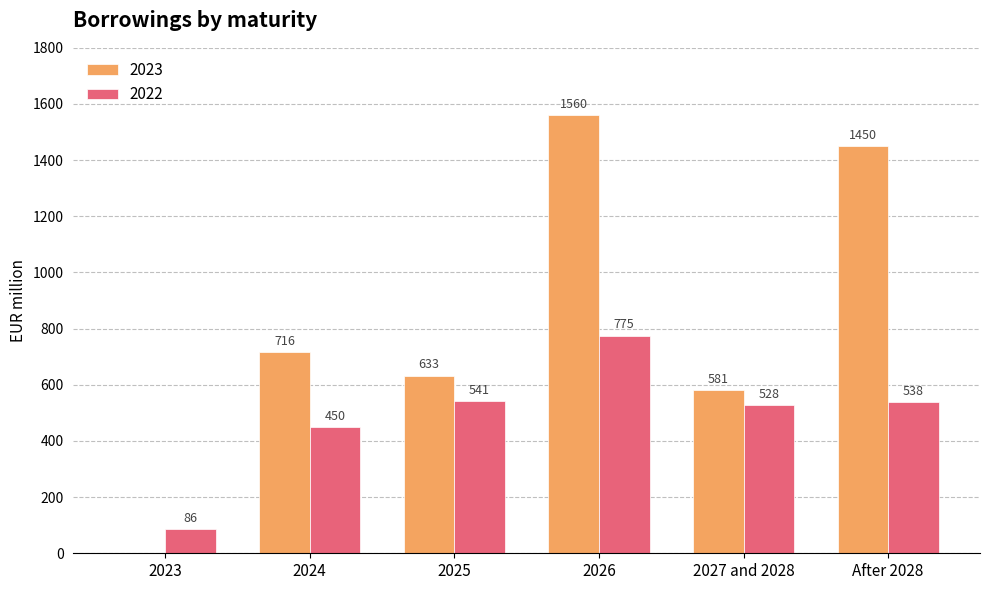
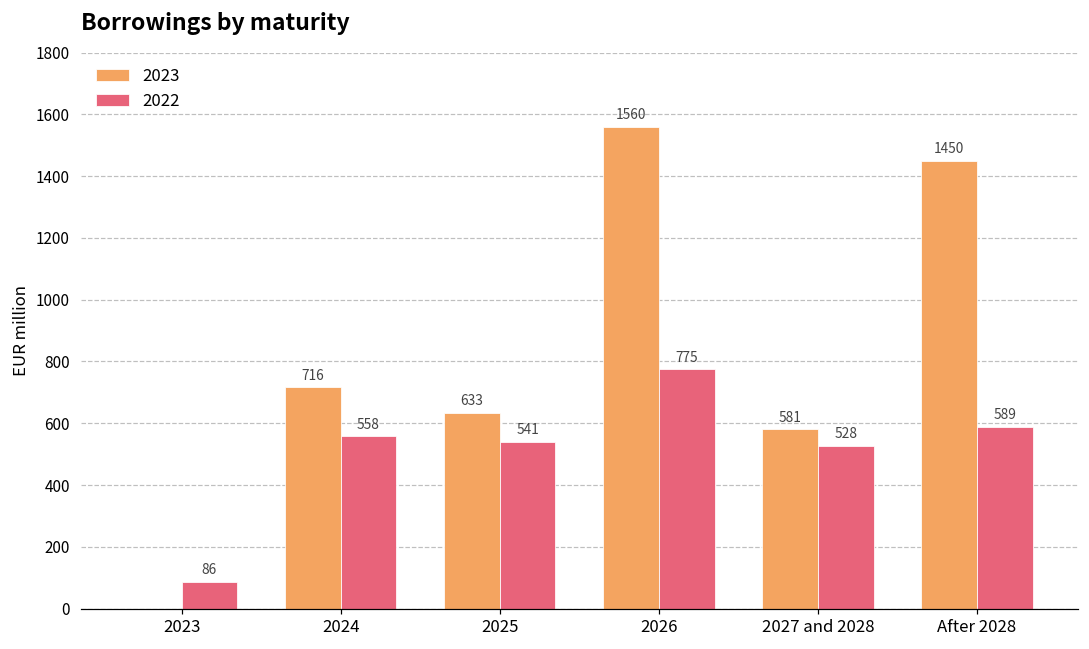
  {
    "2023": {
      "2024": 716,
      "2025": 633,
      "2026": 1560,
      "2027 and 2028": 581,
      "After 2028": 1450
    },
    "2022": {
      "2023": 86,
-     "2024": 450,
+     "2024": 558,
      "2025": 541,
      "2026": 775,
      "2027 and 2028": 528,
-     "After 2028": 538
+     "After 2028": 589
    }
  }
